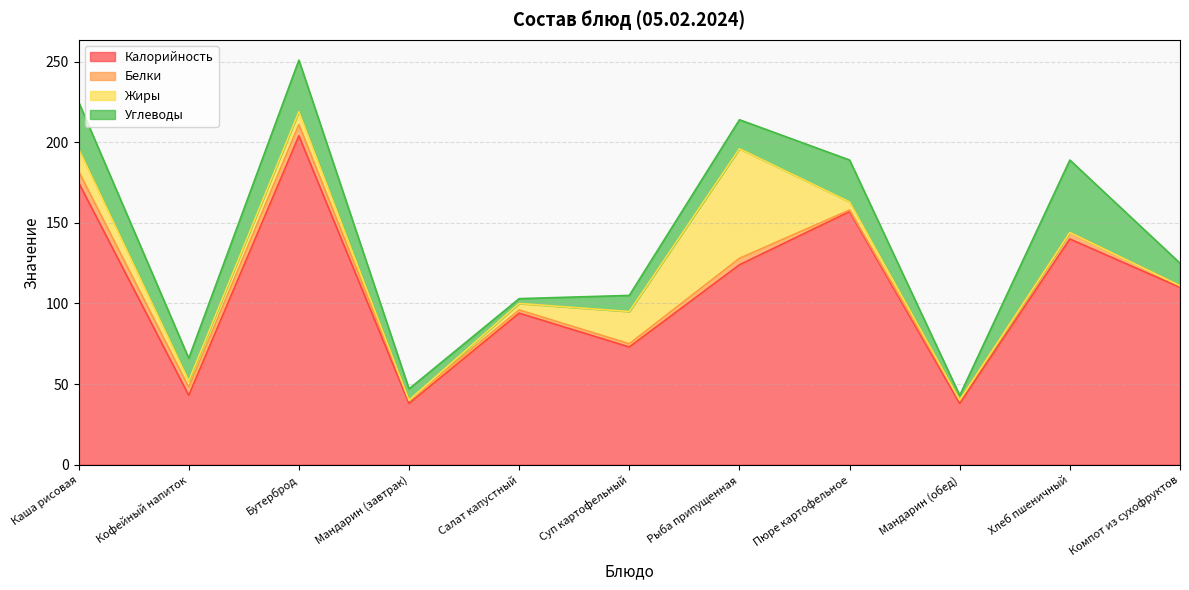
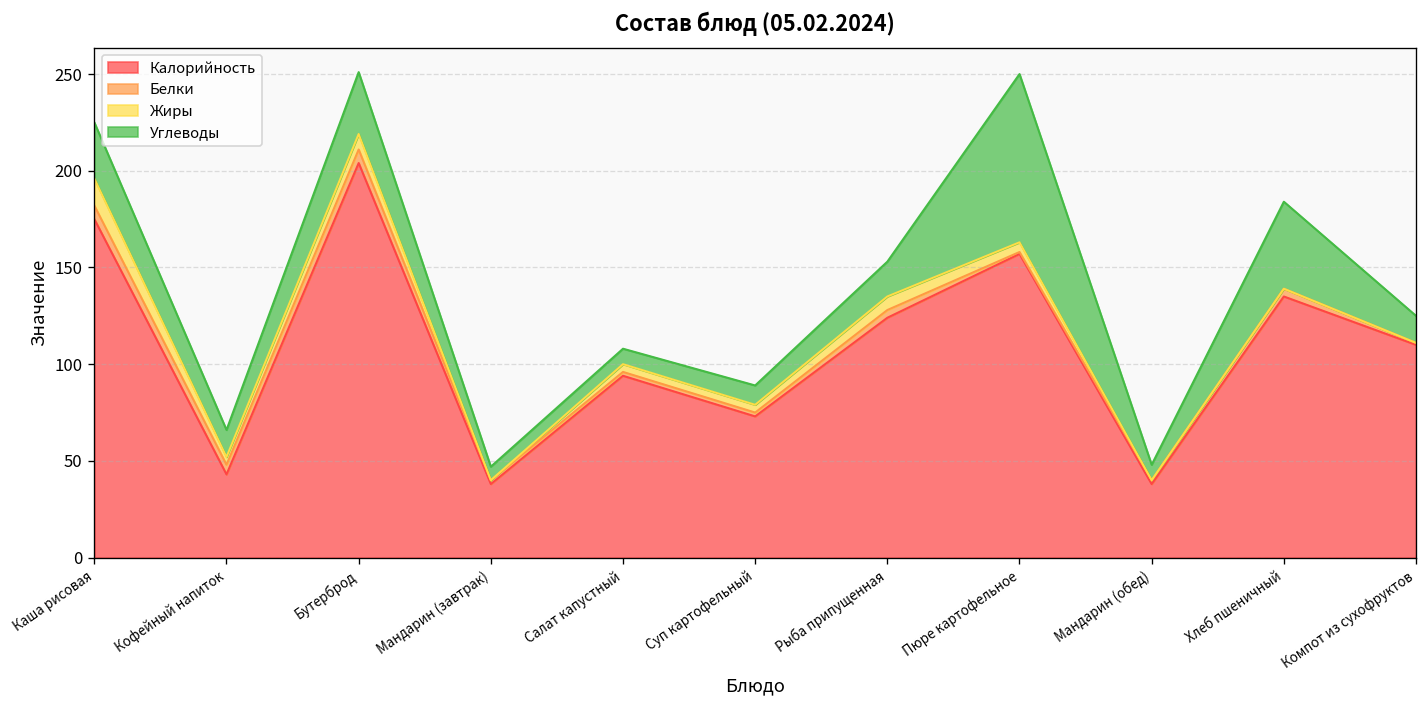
  {
    "Калорийность": {
      "Каша рисовая": 175,
      "Кофейный напиток": 43,
      "Бутерброд": 204,
      "Мандарин (завтрак)": 38,
      "Салат капустный": 94,
      "Суп картофельный": 73,
      "Рыба припущенная": 124,
      "Мандарин (обед)": 38,
-     "Хлеб пшеничный": 140
+     "Хлеб пшеничный": 135
    },
    "Белки": {
      "Каша рисовая": 7,
      "Кофейный напиток": 5,
      "Бутерброд": 7,
      "Салат капустный": 2,
      "Суп картофельный": 2,
      "Рыба припущенная": 4
    },
    "Жиры": {
      "Каша рисовая": 14,
      "Кофейный напиток": 4,
      "Бутерброд": 8,
      "Салат капустный": 4,
-     "Суп картофельный": 20,
-     "Рыба припущенная": 68,
+     "Суп картофельный": 4,
+     "Рыба припущенная": 7,
      "Пюре картофельное": 5
    },
    "Углеводы": {
      "Каша рисовая": 29,
      "Кофейный напиток": 14,
      "Бутерброд": 32,
      "Мандарин (завтрак)": 7,
-     "Салат капустный": 3,
+     "Салат капустный": 8,
      "Суп картофельный": 10,
      "Рыба припущенная": 18,
-     "Пюре картофельное": 26,
-     "Мандарин (обед)": 3,
+     "Пюре картофельное": 87,
+     "Мандарин (обед)": 8,
      "Хлеб пшеничный": 45,
      "Компот из сухофруктов": 14
    }
  }
